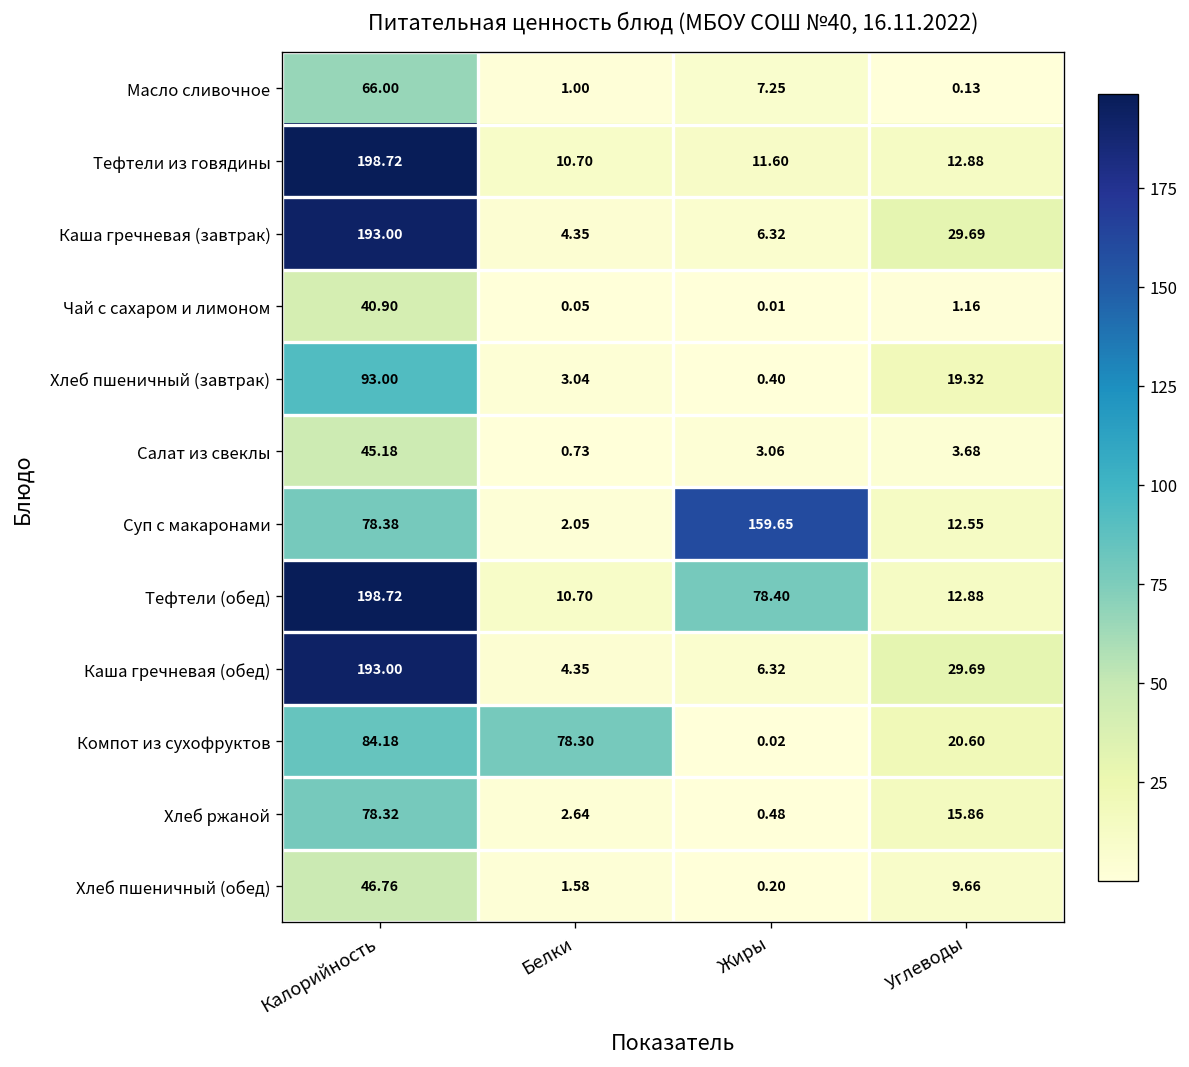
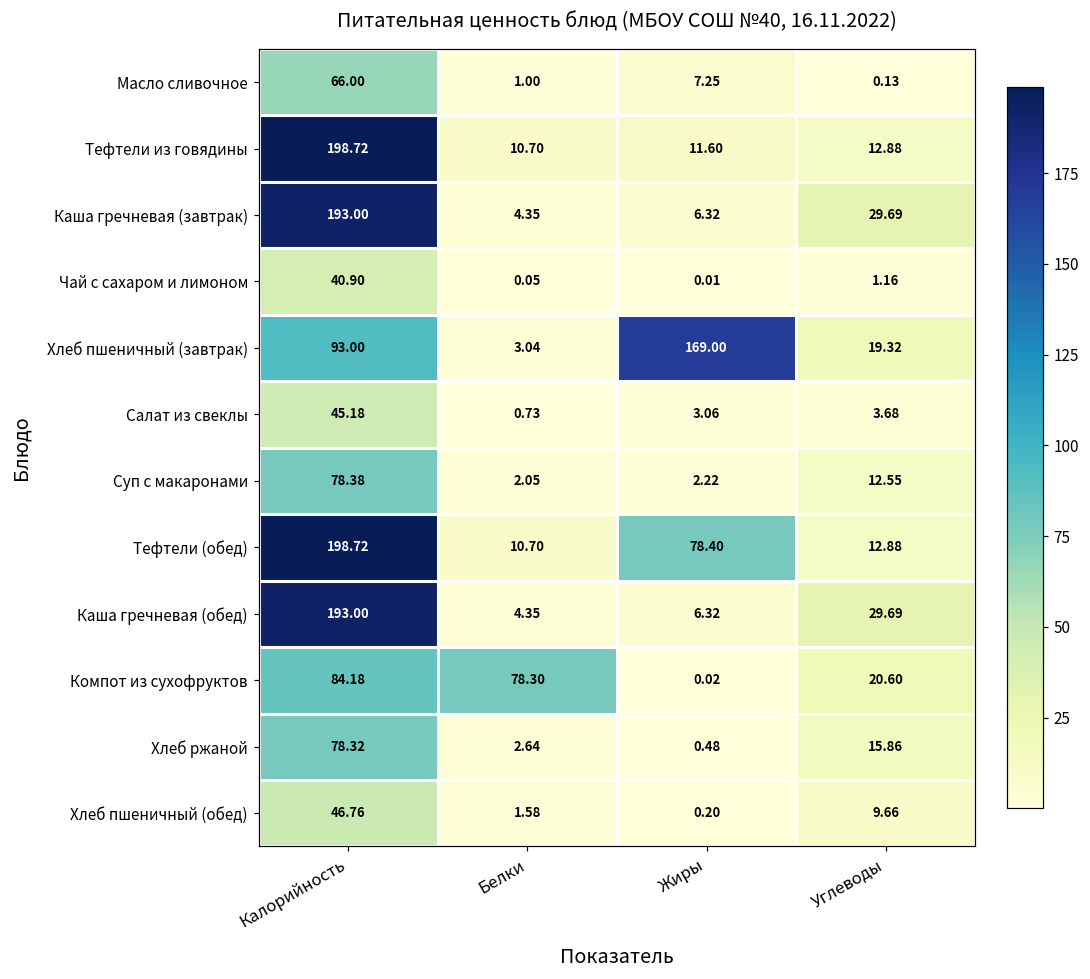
  {
    "Масло сливочное": {
      "Калорийность": 66.00,
      "Белки": 1.00,
      "Жиры": 7.25,
      "Углеводы": 0.13
    },
    "Тефтели из говядины": {
      "Калорийность": 198.72,
      "Белки": 10.70,
      "Жиры": 11.60,
      "Углеводы": 12.88
    },
    "Каша гречневая (завтрак)": {
      "Калорийность": 193.00,
      "Белки": 4.35,
      "Жиры": 6.32,
      "Углеводы": 29.69
    },
    "Чай с сахаром и лимоном": {
      "Калорийность": 40.90,
      "Белки": 0.05,
      "Жиры": 0.01,
      "Углеводы": 1.16
    },
    "Хлеб пшеничный (завтрак)": {
      "Калорийность": 93.00,
      "Белки": 3.04,
-     "Жиры": 0.40,
+     "Жиры": 169.00,
      "Углеводы": 19.32
    },
    "Салат из свеклы": {
      "Калорийность": 45.18,
      "Белки": 0.73,
      "Жиры": 3.06,
      "Углеводы": 3.68
    },
    "Суп с макаронами": {
      "Калорийность": 78.38,
      "Белки": 2.05,
-     "Жиры": 159.65,
+     "Жиры": 2.22,
      "Углеводы": 12.55
    },
    "Тефтели (обед)": {
      "Калорийность": 198.72,
      "Белки": 10.70,
      "Жиры": 78.40,
      "Углеводы": 12.88
    },
    "Каша гречневая (обед)": {
      "Калорийность": 193.00,
      "Белки": 4.35,
      "Жиры": 6.32,
      "Углеводы": 29.69
    },
    "Компот из сухофруктов": {
      "Калорийность": 84.18,
      "Белки": 78.30,
      "Жиры": 0.02,
      "Углеводы": 20.60
    },
    "Хлеб ржаной": {
      "Калорийность": 78.32,
      "Белки": 2.64,
      "Жиры": 0.48,
      "Углеводы": 15.86
    },
    "Хлеб пшеничный (обед)": {
      "Калорийность": 46.76,
      "Белки": 1.58,
      "Жиры": 0.20,
      "Углеводы": 9.66
    }
  }
